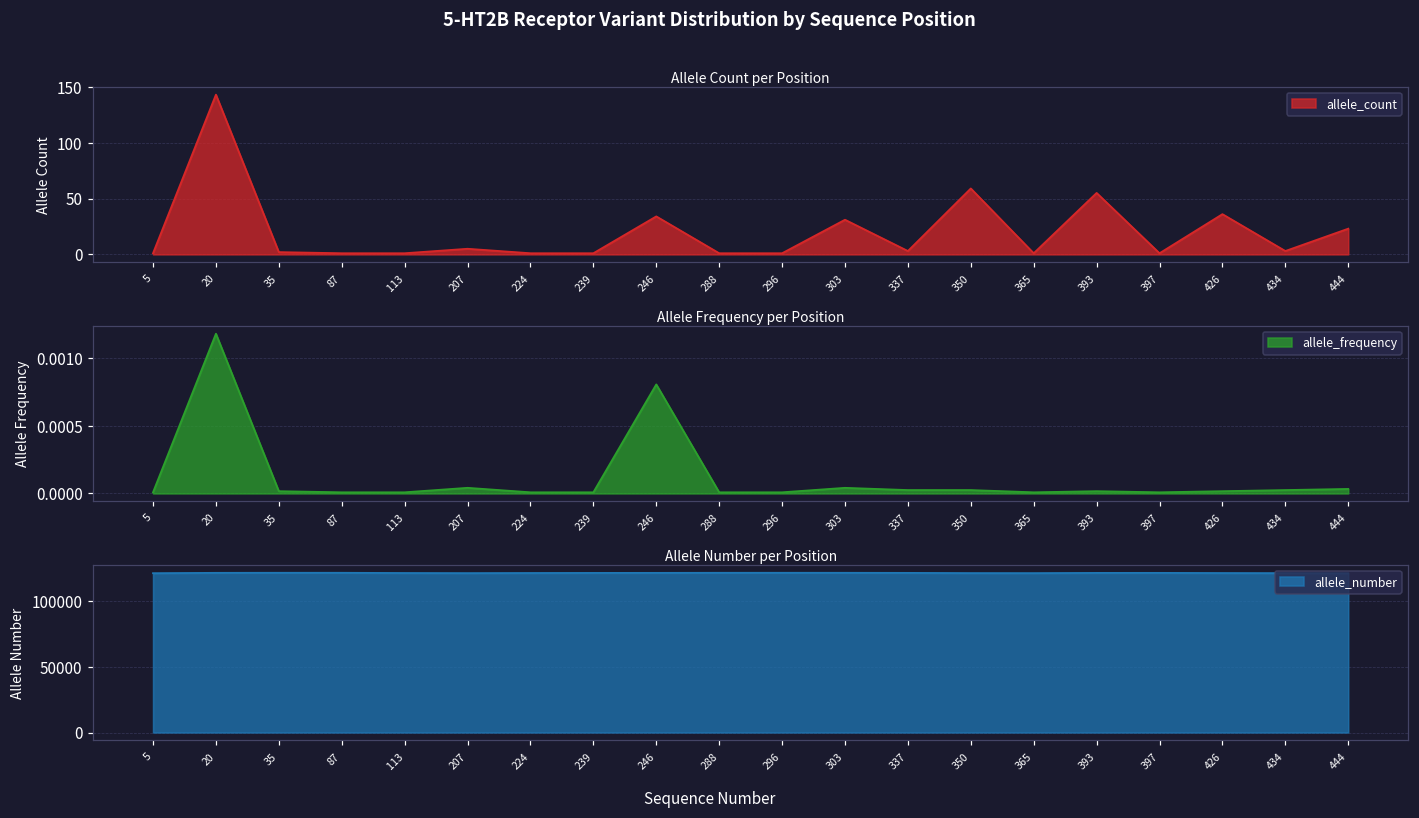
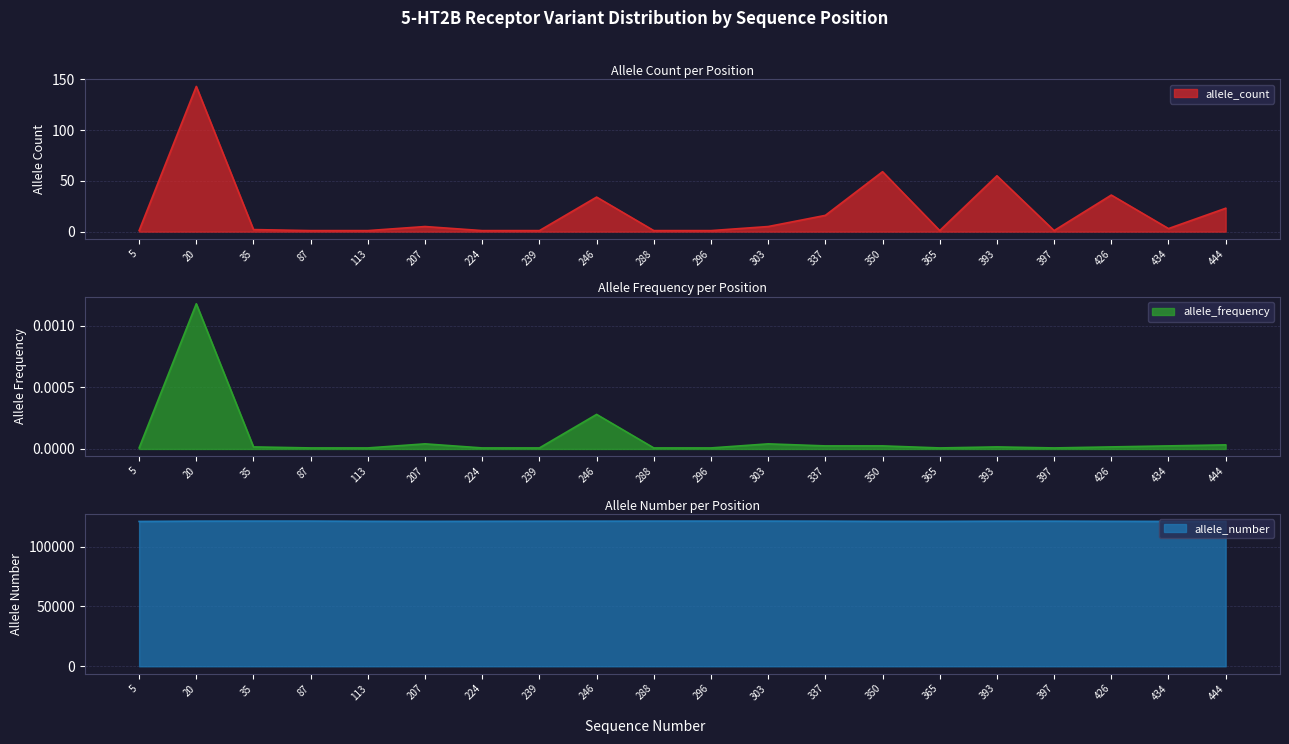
  {
    "Allele Count per Position": {
      "5": 1,
      "20": 143,
      "35": 2,
      "87": 1,
      "113": 1,
      "207": 5,
      "224": 1,
      "239": 1,
      "246": 34,
      "288": 1,
      "296": 1,
-     "303": 31,
-     "337": 3,
+     "303": 5,
+     "337": 16,
      "350": 59,
      "365": 1,
      "393": 55,
      "397": 1,
      "426": 36,
      "434": 3,
      "444": 23
    },
    "Allele Frequency per Position": {
      "5": 0.00001,
      "20": 0.00118,
      "35": 0.00002,
      "87": 0.00001,
      "113": 0.00001,
      "207": 0.00004,
      "224": 0.00001,
      "239": 0.00001,
-     "246": 0.00080,
+     "246": 0.00028,
      "288": 0.00001,
      "296": 0.00001,
      "303": 0.00004,
      "337": 0.00002,
      "350": 0.00002,
      "365": 0.00001,
      "393": 0.00002,
      "397": 0.00001,
      "426": 0.00002,
      "434": 0.00002,
      "444": 0.00003
    },
    "Allele Number per Position": {
      "5": 121000,
      "20": 121000,
      "35": 121000,
      "87": 121000,
      "113": 121000,
      "207": 121000,
      "224": 121000,
      "239": 121000,
      "246": 121000,
      "288": 121000,
      "296": 121000,
      "303": 121000,
      "337": 121000,
      "350": 121000,
      "365": 121000,
      "393": 121000,
      "397": 121000,
      "426": 121000
    }
  }
